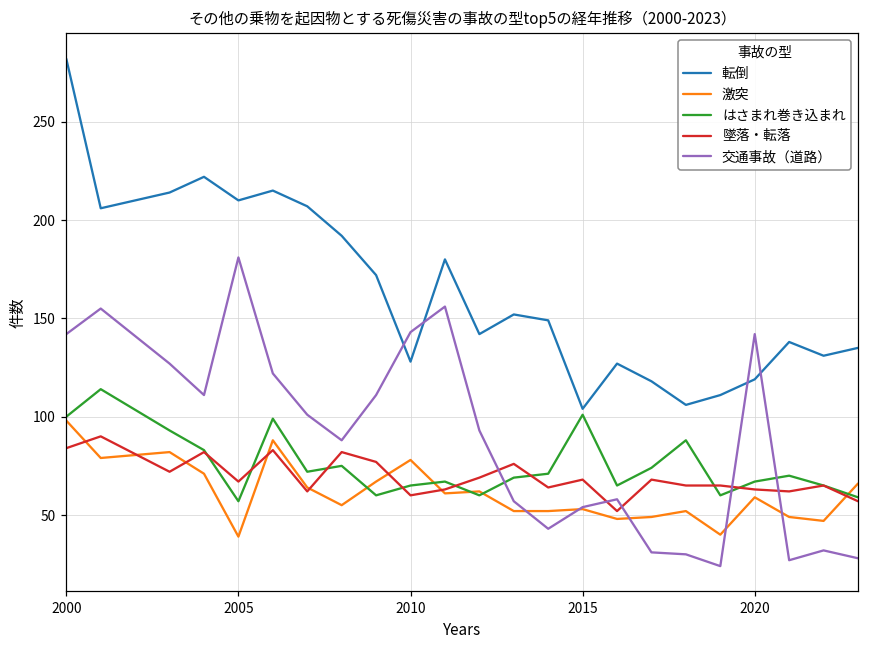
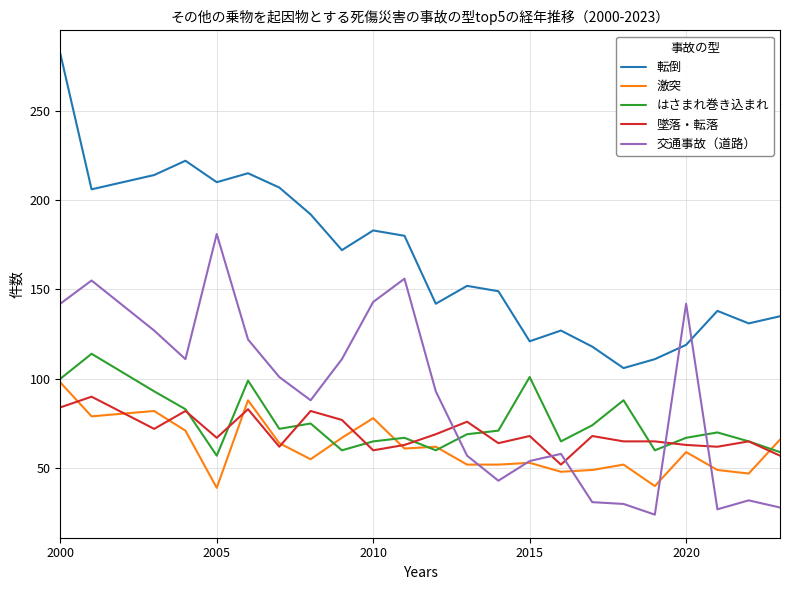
  {
    "転倒": {
      "2000": 282,
      "2005": 210,
-     "2010": 128,
-     "2015": 104,
+     "2010": 183,
+     "2015": 121,
      "2020": 119
    },
    "激突": {
      "2000": 98,
      "2005": 39,
      "2010": 78,
      "2020": 59
    },
    "はさまれ巻き込まれ": {
      "2000": 100,
      "2005": 57,
      "2010": 65,
      "2015": 101,
      "2020": 67
    },
    "墜落・転落": {
      "2000": 84,
      "2005": 67,
      "2010": 60,
      "2015": 68,
      "2020": 63
    },
    "交通事故（道路）": {
      "2000": 142,
      "2005": 181,
      "2010": 143,
      "2020": 142
    }
  }
